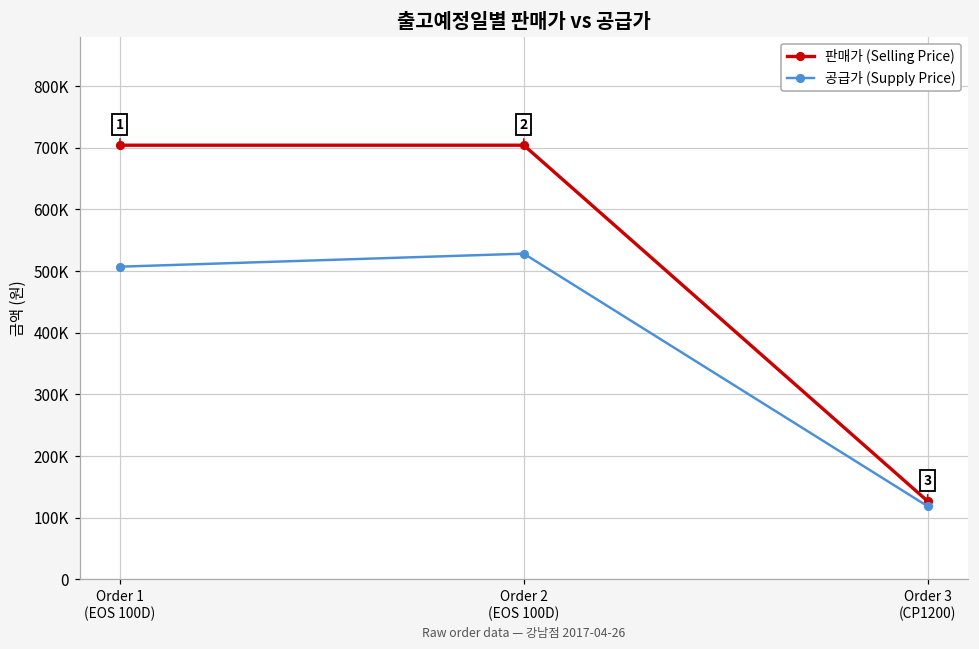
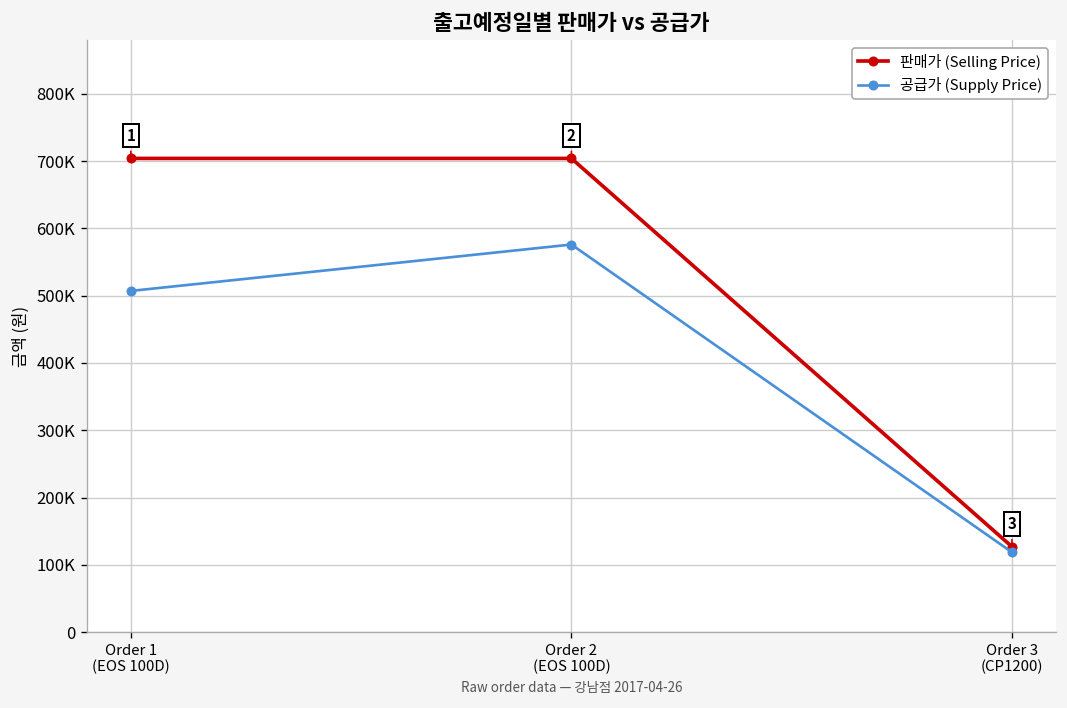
  {
    "공급가 (Supply Price)": {
      "Order 1 (EOS 100D)": 510000,
-     "Order 2 (EOS 100D)": 530000,
+     "Order 2 (EOS 100D)": 580000,
      "Order 3 (CP1200)": 120000
    }
  }
